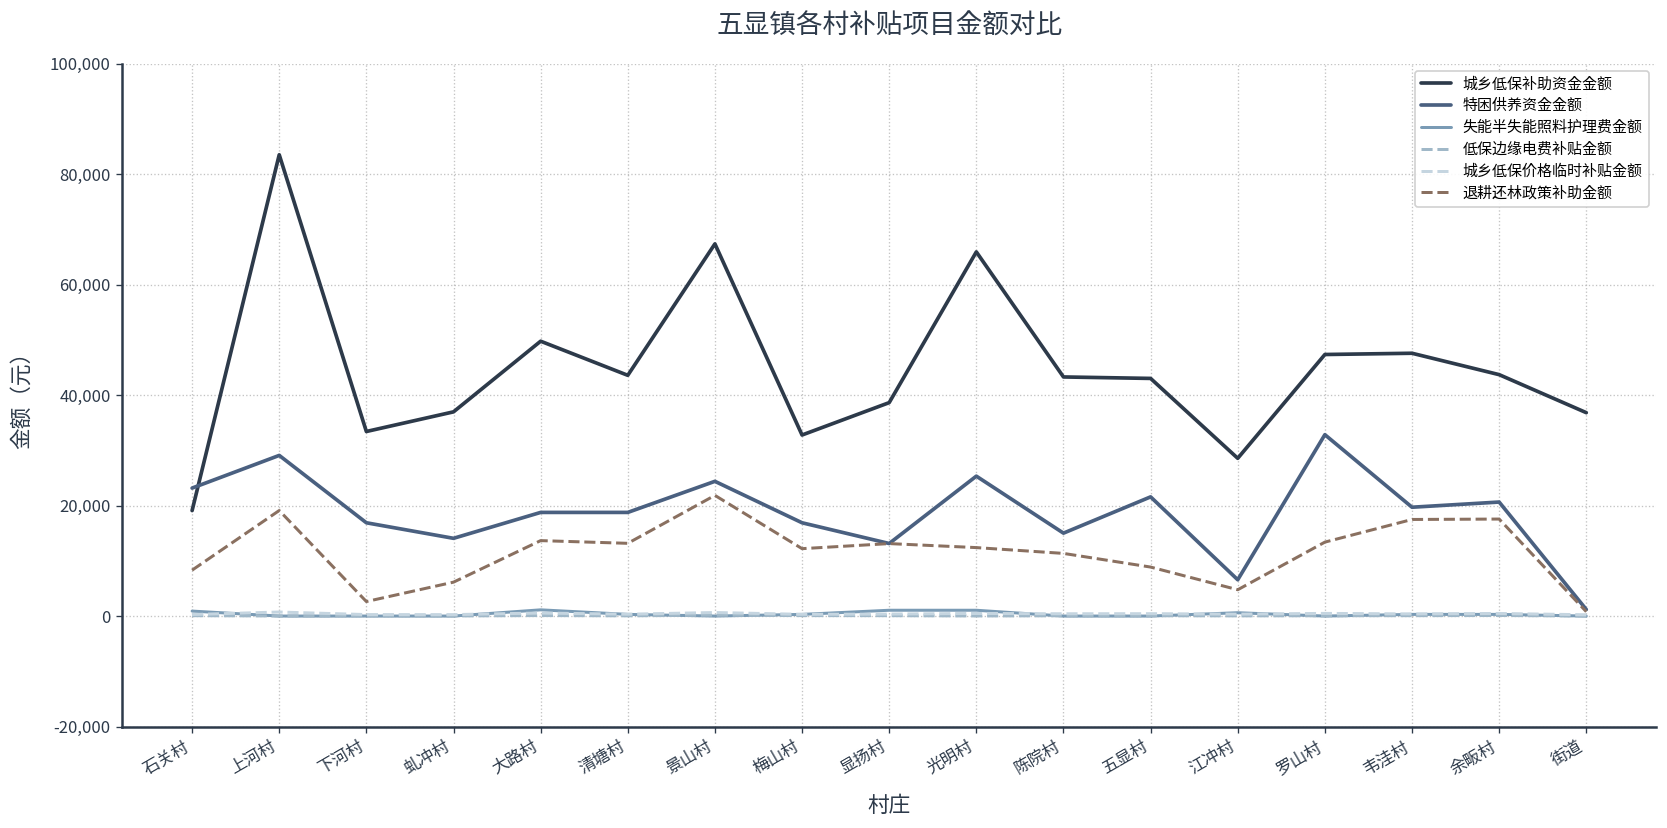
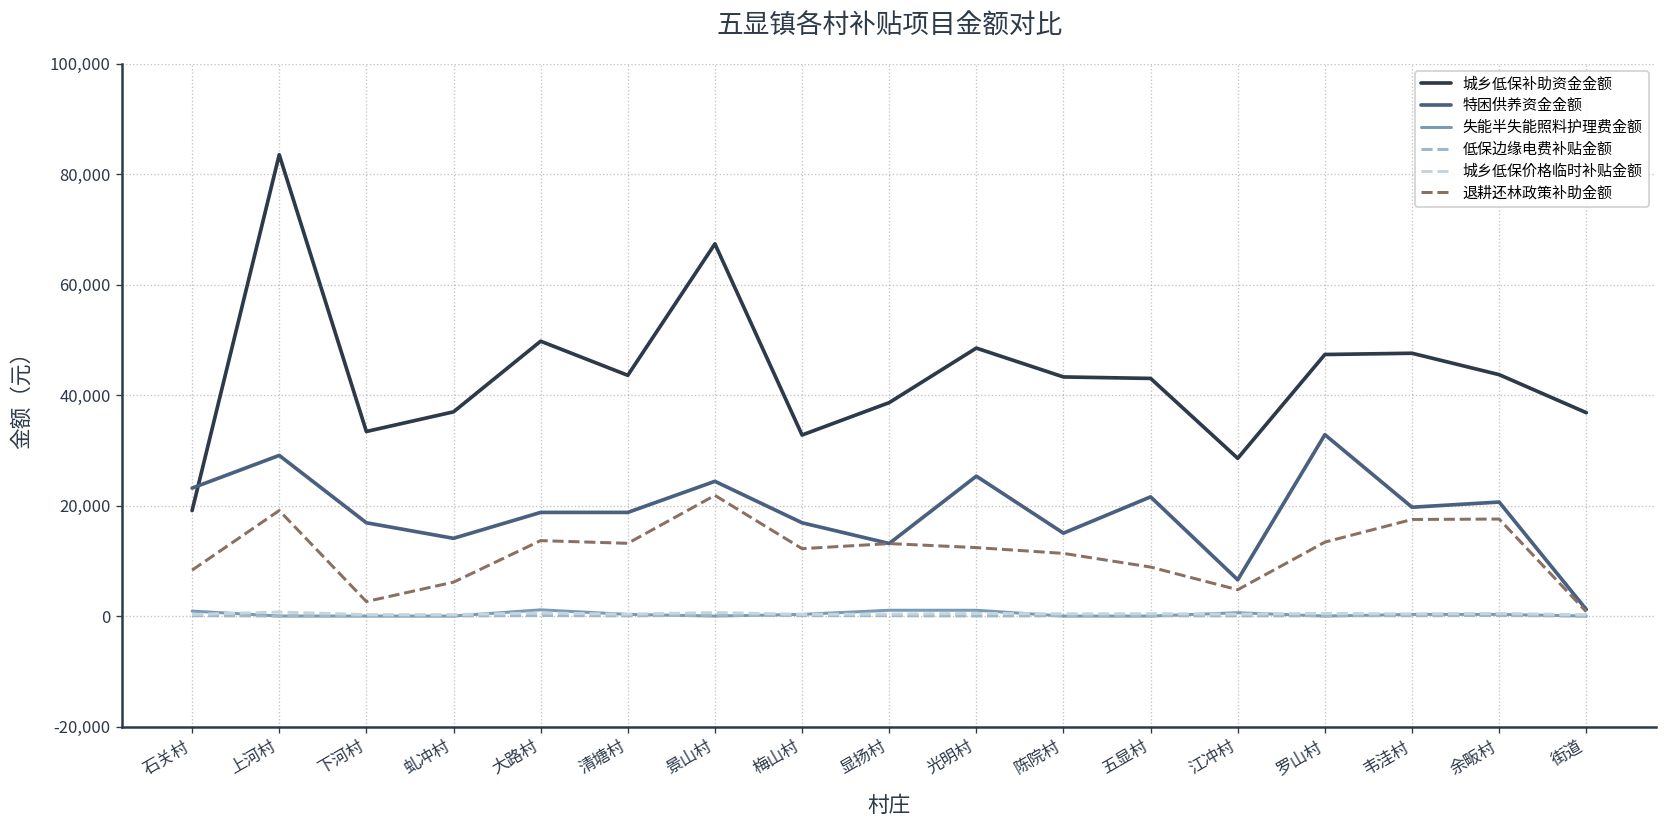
  {
    "城乡低保补助资金金额": {
      "石关村": "19,000",
      "上河村": "84,000",
      "下河村": "33,000",
      "虬冲村": "37,000",
      "大路村": "50,000",
      "清塘村": "44,000",
      "景山村": "67,000",
      "梅山村": "33,000",
      "显扬村": "39,000",
-     "光明村": "66,000",
+     "光明村": "49,000",
      "陈院村": "43,000",
      "五显村": "43,000",
      "江冲村": "29,000",
      "罗山村": "47,000",
      "韦洼村": "48,000",
      "余畈村": "44,000",
      "街道": "37,000"
    },
    "特困供养资金金额": {
      "石关村": "23,000",
      "上河村": "29,000",
      "下河村": "17,000",
      "虬冲村": "14,000",
      "大路村": "19,000",
      "清塘村": "19,000",
      "景山村": "24,000",
      "梅山村": "17,000",
      "光明村": "25,000",
      "陈院村": "15,000",
      "五显村": "22,000",
      "江冲村": "7,000",
      "罗山村": "33,000",
      "韦洼村": "20,000",
      "余畈村": "21,000"
    },
    "退耕还林政策补助金额": {
      "石关村": "8,000",
      "上河村": "19,000",
      "下河村": "3,000",
      "虬冲村": "6,000",
      "大路村": "14,000",
      "清塘村": "13,000",
      "景山村": "22,000",
      "梅山村": "12,000",
      "光明村": "12,000",
      "陈院村": "11,000",
      "五显村": "9,000",
      "江冲村": "5,000",
      "罗山村": "13,000",
      "韦洼村": "17,000",
      "余畈村": "18,000"
    }
  }
